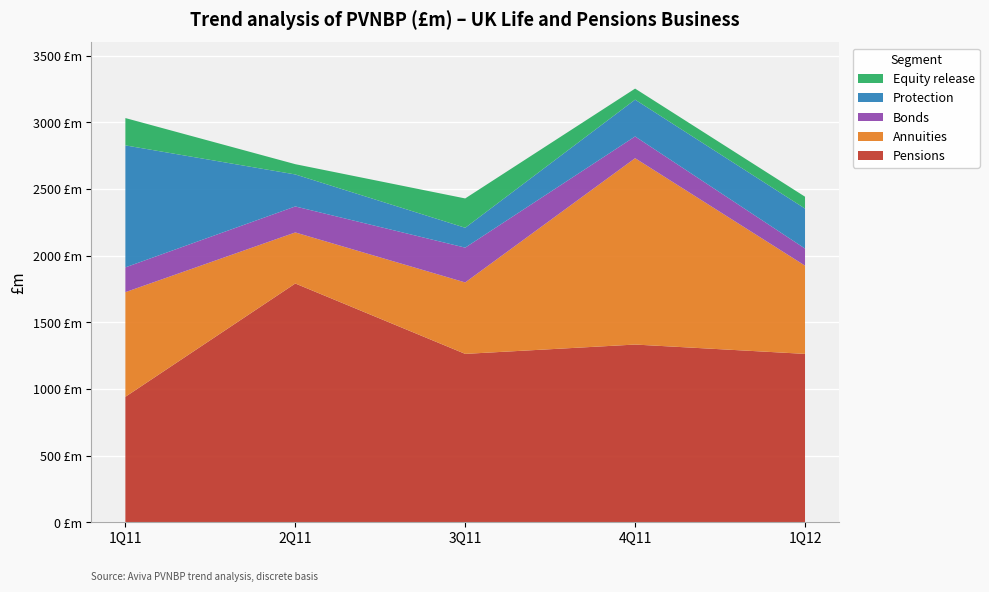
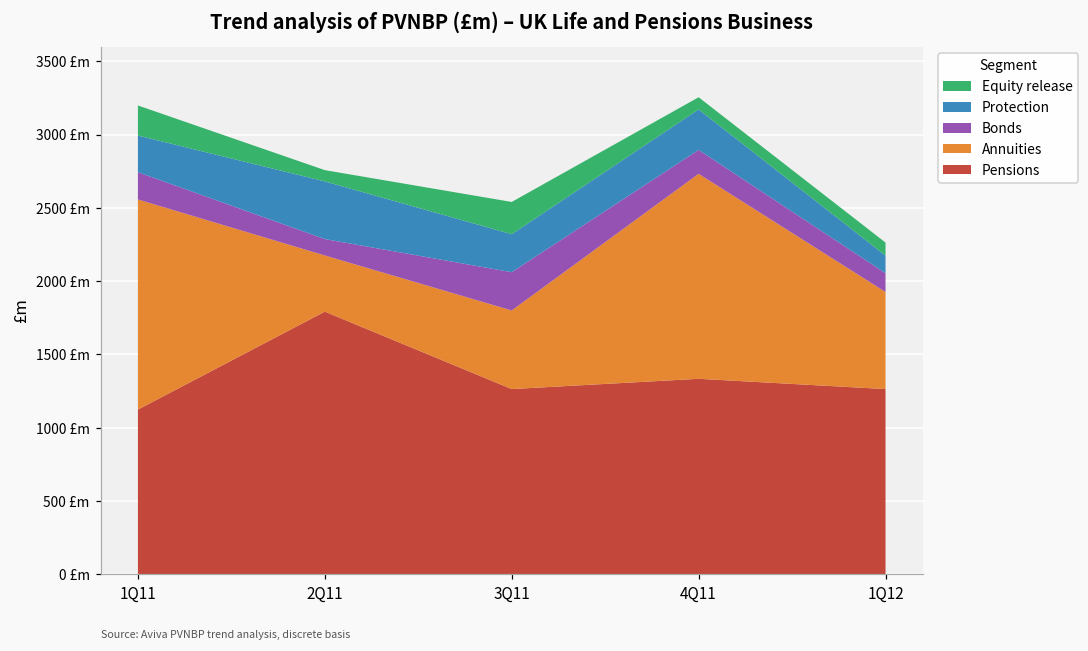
  {
    "Pensions": {
-     "1Q11": "940 £m",
+     "1Q11": "1120 £m",
      "2Q11": "1790 £m",
      "3Q11": "1260 £m",
      "4Q11": "1330 £m",
      "1Q12": "1260 £m"
    },
    "Annuities": {
-     "1Q11": "790 £m",
+     "1Q11": "1430 £m",
      "2Q11": "380 £m",
      "3Q11": "540 £m",
      "4Q11": "1400 £m",
      "1Q12": "660 £m"
    },
    "Bonds": {
      "1Q11": "190 £m",
-     "2Q11": "200 £m",
+     "2Q11": "110 £m",
      "3Q11": "260 £m",
      "4Q11": "160 £m",
      "1Q12": "130 £m"
    },
    "Protection": {
-     "1Q11": "920 £m",
-     "2Q11": "240 £m",
-     "3Q11": "150 £m",
+     "1Q11": "250 £m",
+     "2Q11": "390 £m",
+     "3Q11": "260 £m",
      "4Q11": "280 £m",
-     "1Q12": "300 £m"
+     "1Q12": "120 £m"
    },
    "Equity release": {
      "1Q11": "210 £m",
      "2Q11": "80 £m",
      "3Q11": "220 £m",
      "4Q11": "80 £m",
      "1Q12": "90 £m"
    }
  }
